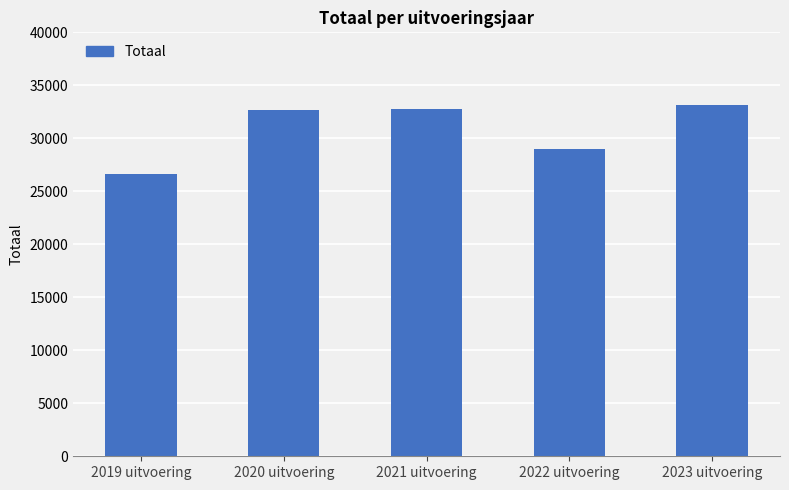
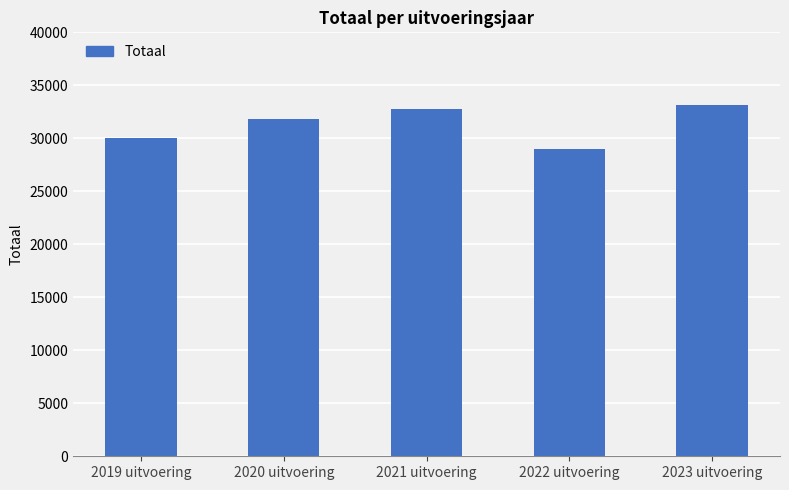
  {
-   "2019 uitvoering": 26700,
-   "2020 uitvoering": 32700,
+   "2019 uitvoering": 30000,
+   "2020 uitvoering": 31800,
    "2021 uitvoering": 32800,
    "2022 uitvoering": 29000,
    "2023 uitvoering": 33100
  }
